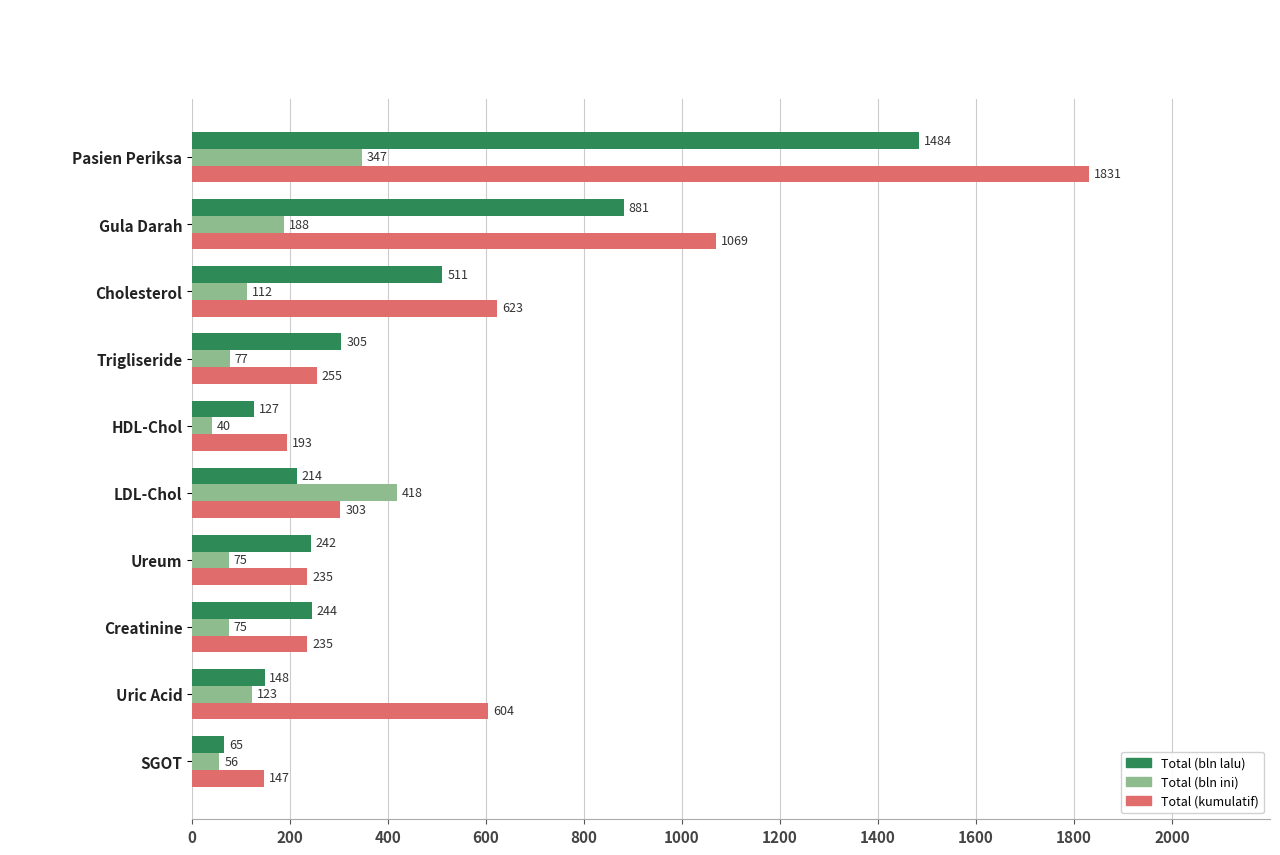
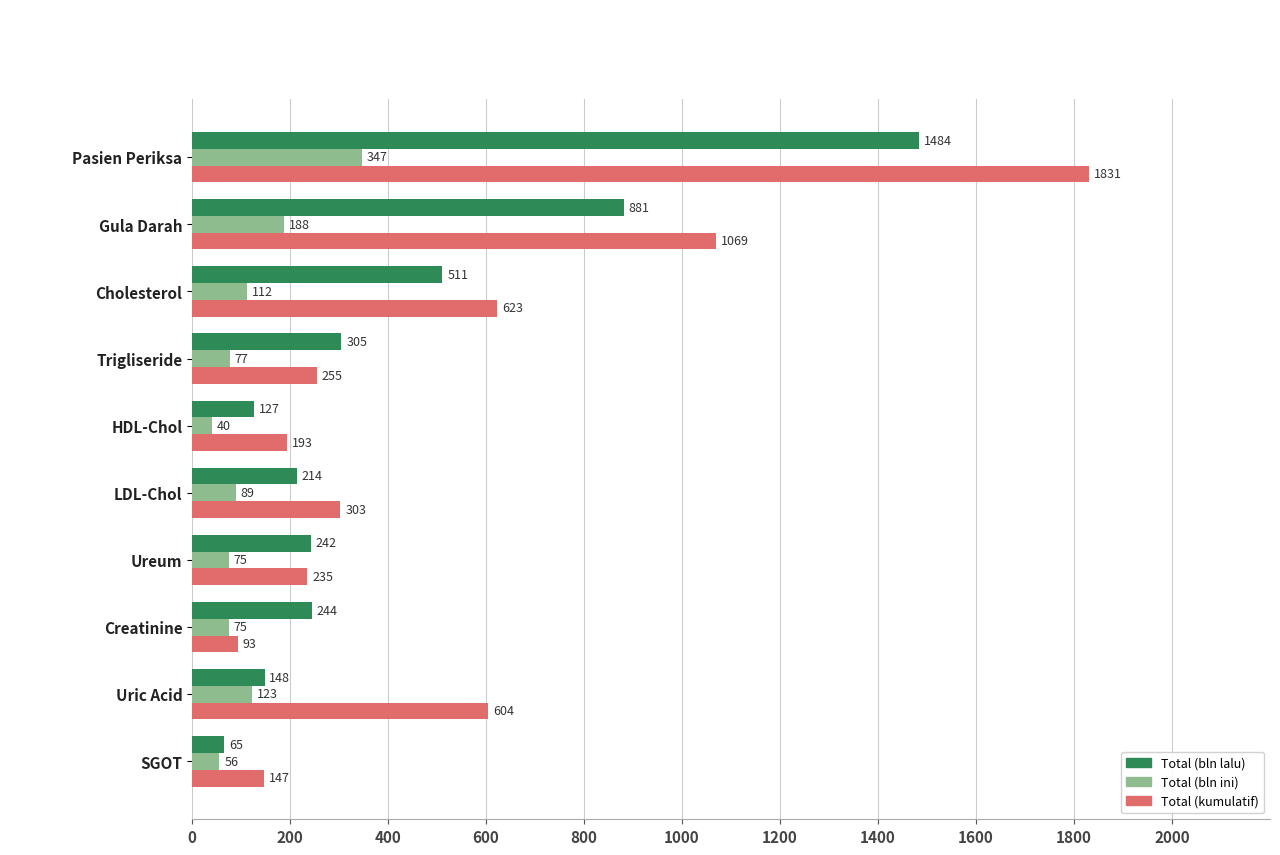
  {
    "Total (bln lalu)": {
      "Pasien Periksa": 1484,
      "Gula Darah": 881,
      "Cholesterol": 511,
      "Trigliseride": 305,
      "HDL-Chol": 127,
      "LDL-Chol": 214,
      "Ureum": 242,
      "Creatinine": 244,
      "Uric Acid": 148,
      "SGOT": 65
    },
    "Total (bln ini)": {
      "Pasien Periksa": 347,
      "Gula Darah": 188,
      "Cholesterol": 112,
      "Trigliseride": 77,
      "HDL-Chol": 40,
-     "LDL-Chol": 418,
+     "LDL-Chol": 89,
      "Ureum": 75,
      "Creatinine": 75,
      "Uric Acid": 123,
      "SGOT": 56
    },
    "Total (kumulatif)": {
      "Pasien Periksa": 1831,
      "Gula Darah": 1069,
      "Cholesterol": 623,
      "Trigliseride": 255,
      "HDL-Chol": 193,
      "LDL-Chol": 303,
      "Ureum": 235,
-     "Creatinine": 235,
+     "Creatinine": 93,
      "Uric Acid": 604,
      "SGOT": 147
    }
  }
